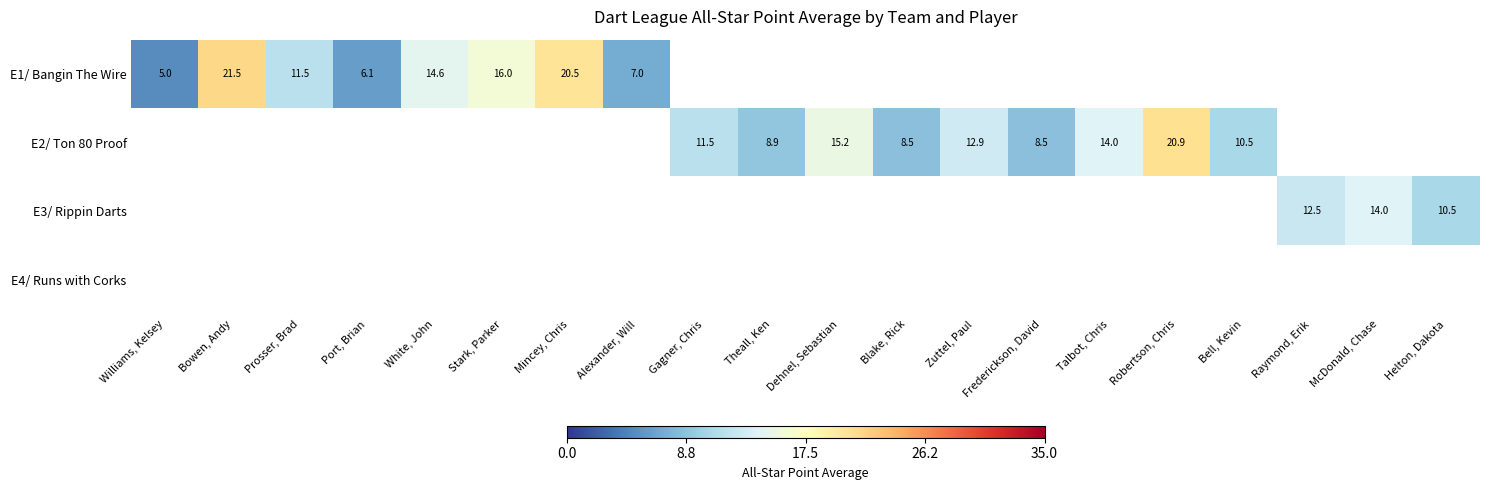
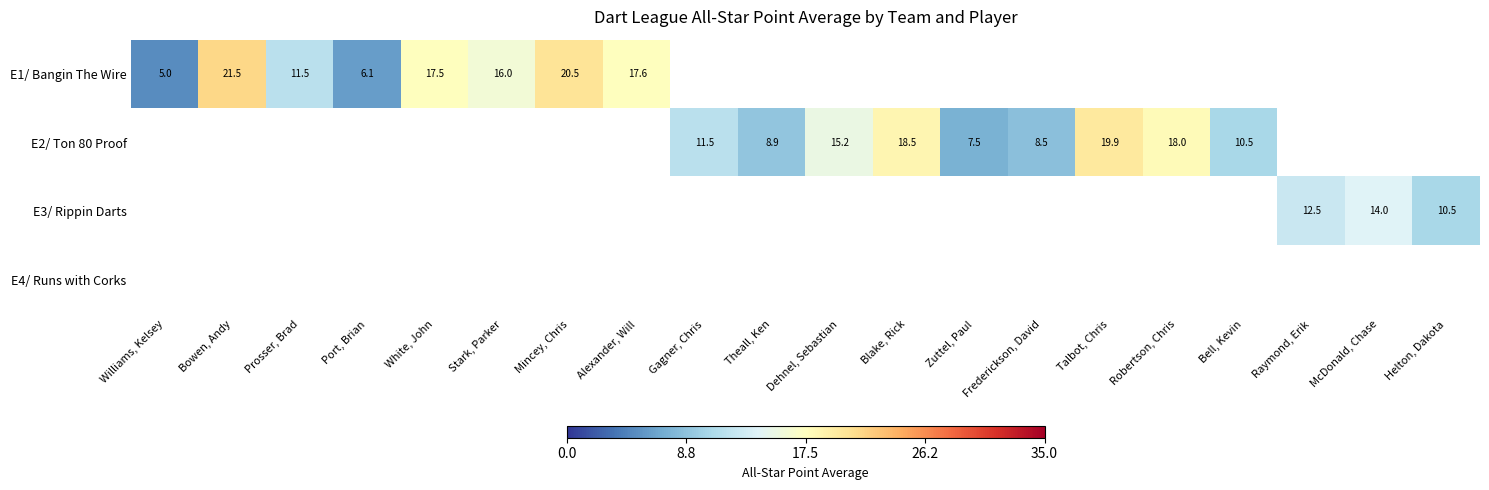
  {
    "E1/ Bangin The Wire": {
      "Williams, Kelsey": 5.0,
      "Bowen, Andy": 21.5,
      "Prosser, Brad": 11.5,
      "Port, Brian": 6.1,
-     "White, John": 14.6,
+     "White, John": 17.5,
      "Stark, Parker": 16.0,
      "Mincey, Chris": 20.5,
-     "Alexander, Will": 7.0
+     "Alexander, Will": 17.6
    },
    "E2/ Ton 80 Proof": {
      "Gagner, Chris": 11.5,
      "Theall, Ken": 8.9,
      "Dehnel, Sebastian": 15.2,
-     "Blake, Rick": 8.5,
-     "Zuttel, Paul": 12.9,
+     "Blake, Rick": 18.5,
+     "Zuttel, Paul": 7.5,
      "Frederickson, David": 8.5,
-     "Talbot, Chris": 14.0,
-     "Robertson, Chris": 20.9,
+     "Talbot, Chris": 19.9,
+     "Robertson, Chris": 18.0,
      "Bell, Kevin": 10.5
    },
    "E3/ Rippin Darts": {
      "Raymond, Erik": 12.5,
      "McDonald, Chase": 14.0,
      "Helton, Dakota": 10.5
    }
  }
